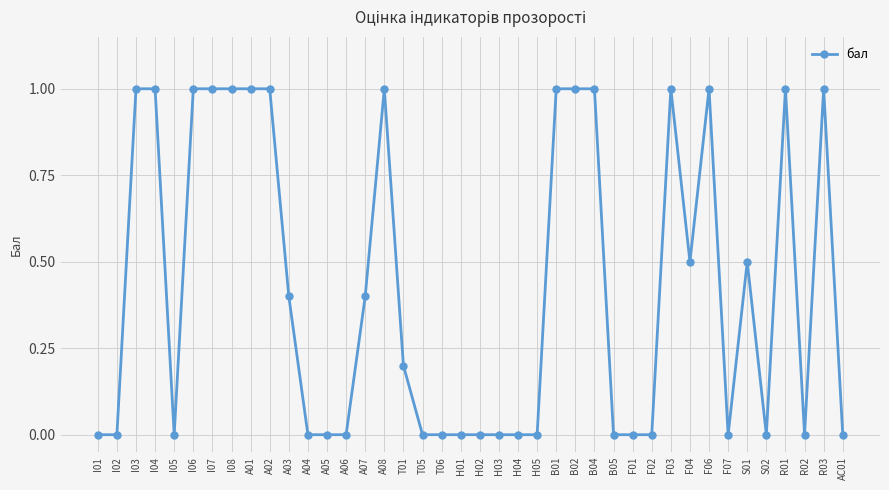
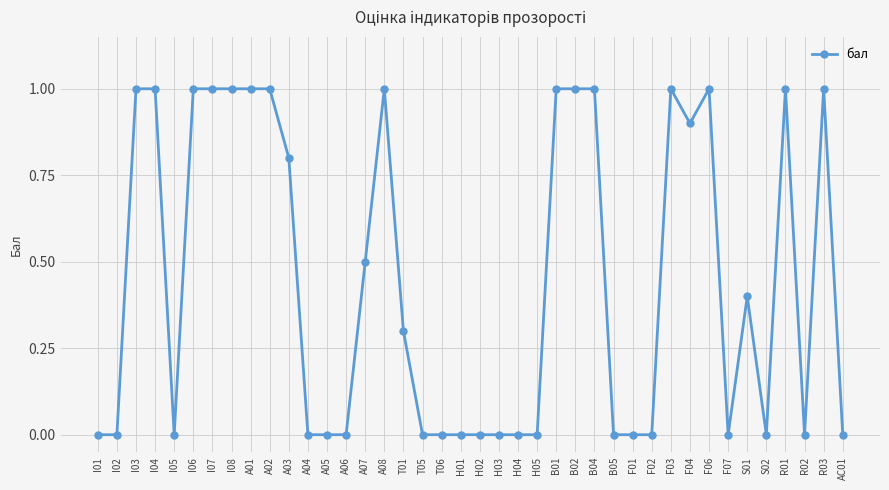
  {
    "I01": 0.0,
    "I02": 0.0,
    "I03": 1.0,
    "I04": 1.0,
    "I05": 0.0,
    "I06": 1.0,
    "I07": 1.0,
    "I08": 1.0,
    "A01": 1.0,
    "A02": 1.0,
-   "A03": 0.4,
+   "A03": 0.8,
    "A04": 0.0,
    "A05": 0.0,
    "A06": 0.0,
-   "A07": 0.4,
+   "A07": 0.5,
    "A08": 1.0,
-   "T01": 0.2,
+   "T01": 0.3,
    "T05": 0.0,
    "T06": 0.0,
    "H01": 0.0,
    "H02": 0.0,
    "H03": 0.0,
    "H04": 0.0,
    "H05": 0.0,
    "B01": 1.0,
    "B02": 1.0,
    "B04": 1.0,
    "B05": 0.0,
    "F01": 0.0,
    "F02": 0.0,
    "F03": 1.0,
-   "F04": 0.5,
+   "F04": 0.9,
    "F06": 1.0,
    "F07": 0.0,
-   "S01": 0.5,
+   "S01": 0.4,
    "S02": 0.0,
    "R01": 1.0,
    "R02": 0.0,
    "R03": 1.0,
    "AC01": 0.0
  }
